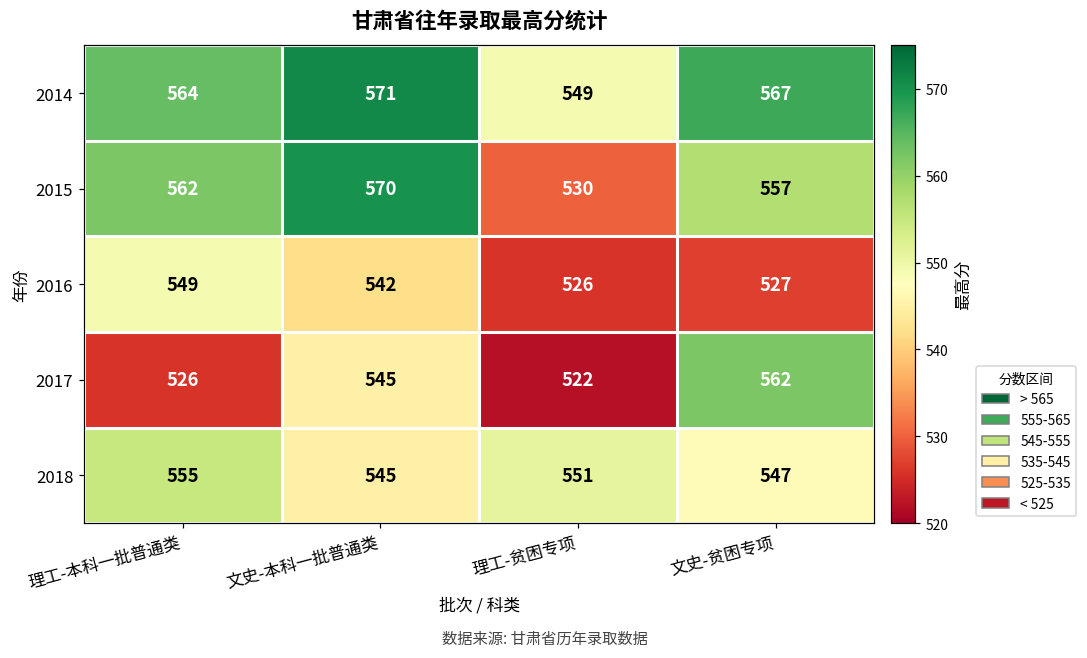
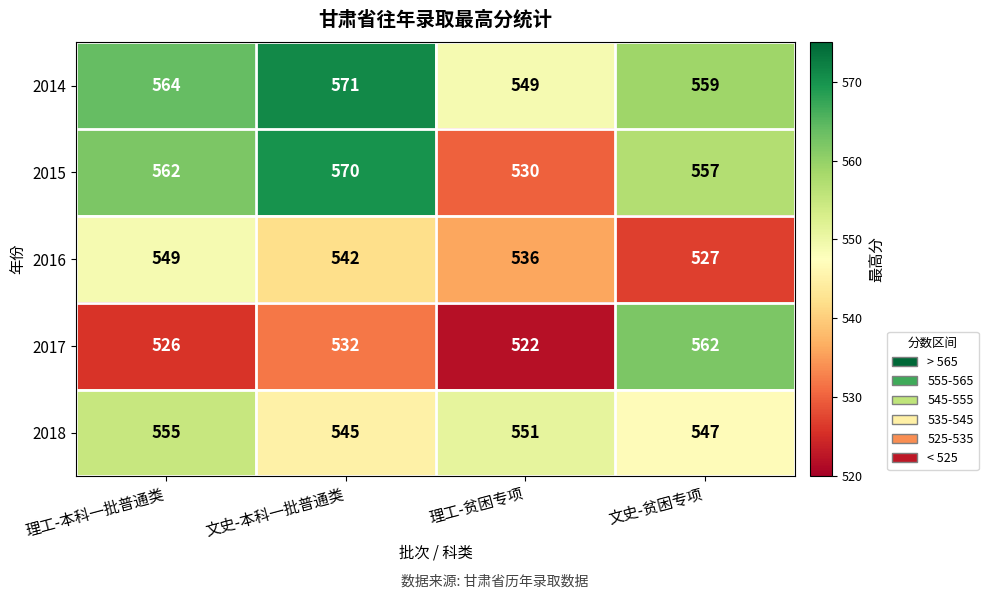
  {
    "2014": {
      "理工-本科一批普通类": 564,
      "文史-本科一批普通类": 571,
      "理工-贫困专项": 549,
-     "文史-贫困专项": 567
+     "文史-贫困专项": 559
    },
    "2015": {
      "理工-本科一批普通类": 562,
      "文史-本科一批普通类": 570,
      "理工-贫困专项": 530,
      "文史-贫困专项": 557
    },
    "2016": {
      "理工-本科一批普通类": 549,
      "文史-本科一批普通类": 542,
-     "理工-贫困专项": 526,
+     "理工-贫困专项": 536,
      "文史-贫困专项": 527
    },
    "2017": {
      "理工-本科一批普通类": 526,
-     "文史-本科一批普通类": 545,
+     "文史-本科一批普通类": 532,
      "理工-贫困专项": 522,
      "文史-贫困专项": 562
    },
    "2018": {
      "理工-本科一批普通类": 555,
      "文史-本科一批普通类": 545,
      "理工-贫困专项": 551,
      "文史-贫困专项": 547
    }
  }
